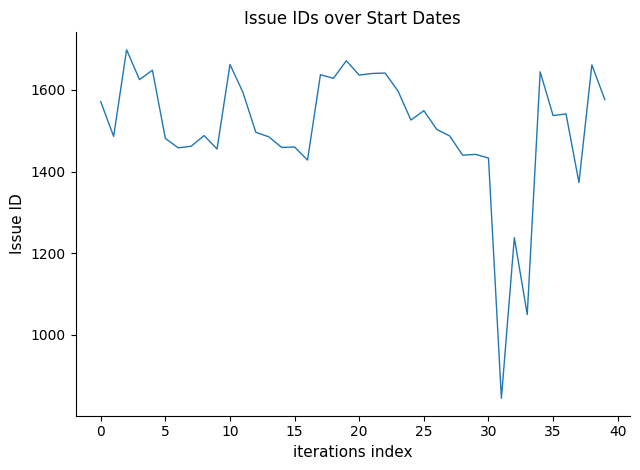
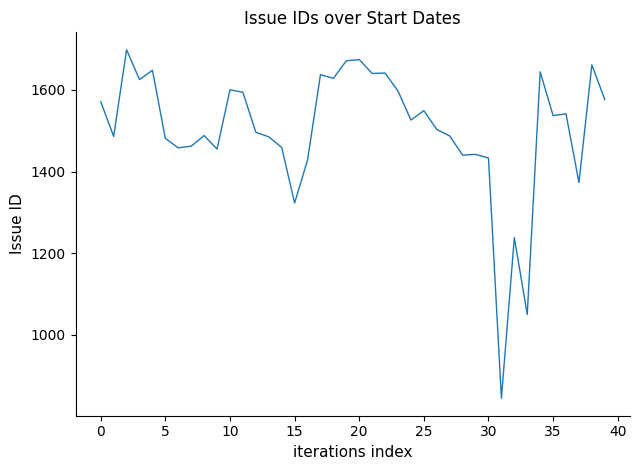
  {
    "0": 1570,
    "5": 1480,
-   "10": 1660,
-   "15": 1460,
-   "20": 1640,
+   "10": 1600,
+   "15": 1320,
+   "20": 1670,
    "25": 1550,
    "30": 1430,
    "35": 1540
  }
